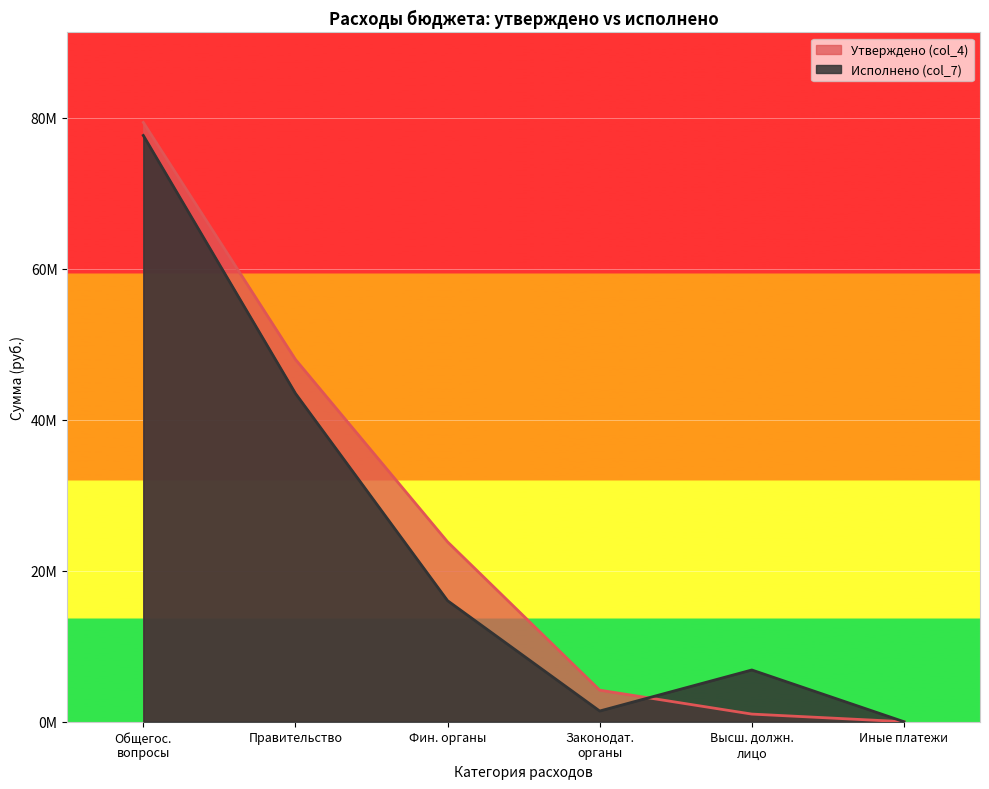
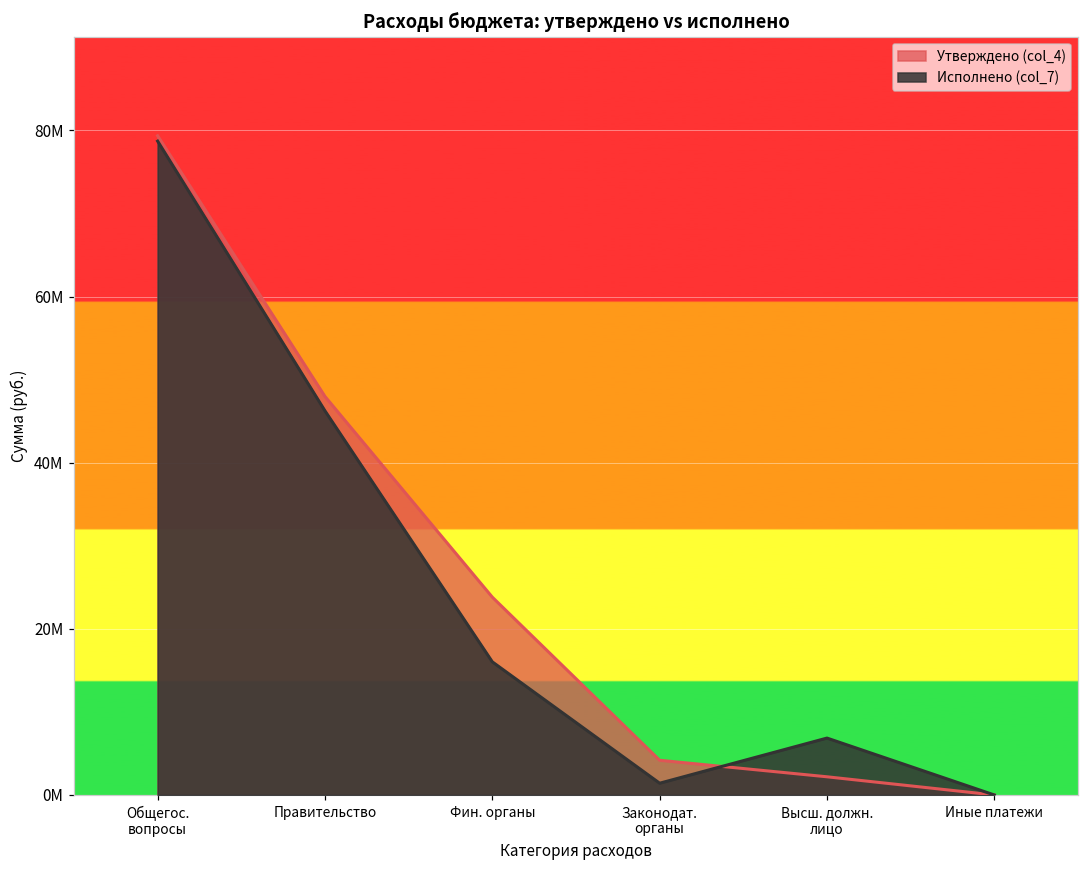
  {
    "Утверждено (col_4)": {
      "Общегос. вопросы": 79000000,
      "Правительство": 48000000,
      "Фин. органы": 24000000,
      "Законодат. органы": 4000000,
-     "Высш. должн. лицо": 1000000
+     "Высш. должн. лицо": 2000000
    },
    "Исполнено (col_7)": {
-     "Общегос. вопросы": 78000000,
-     "Правительство": 43000000,
+     "Общегос. вопросы": 79000000,
+     "Правительство": 46000000,
      "Фин. органы": 16000000,
      "Законодат. органы": 1000000,
      "Высш. должн. лицо": 7000000
    }
  }
